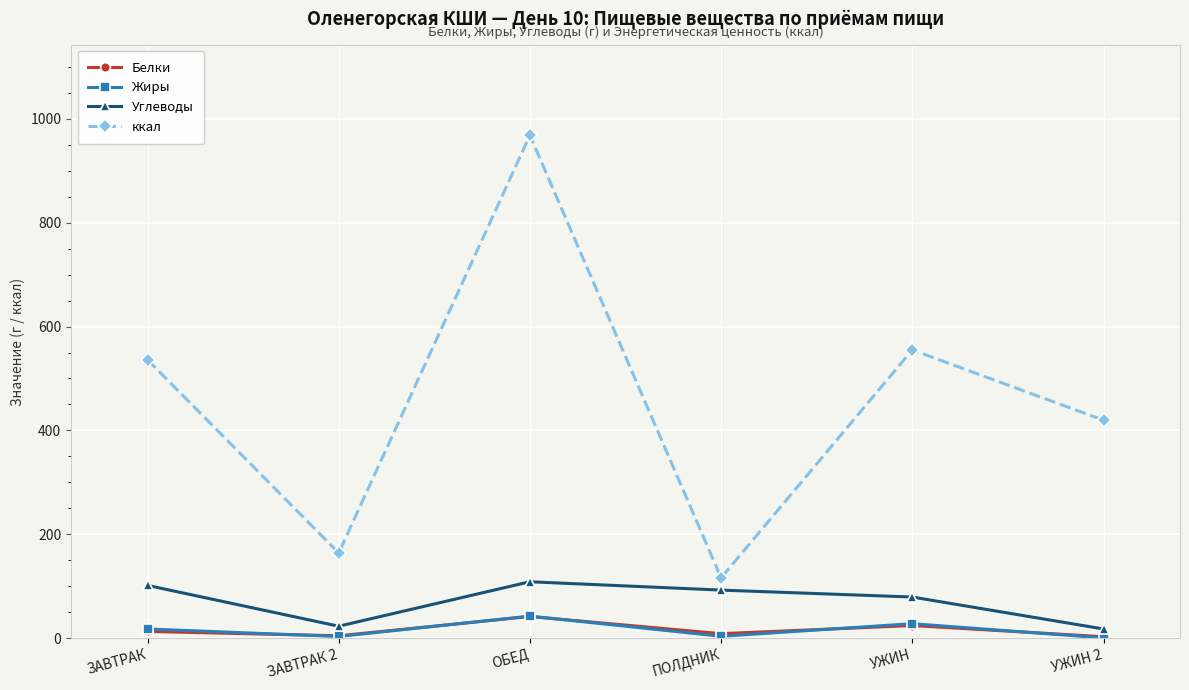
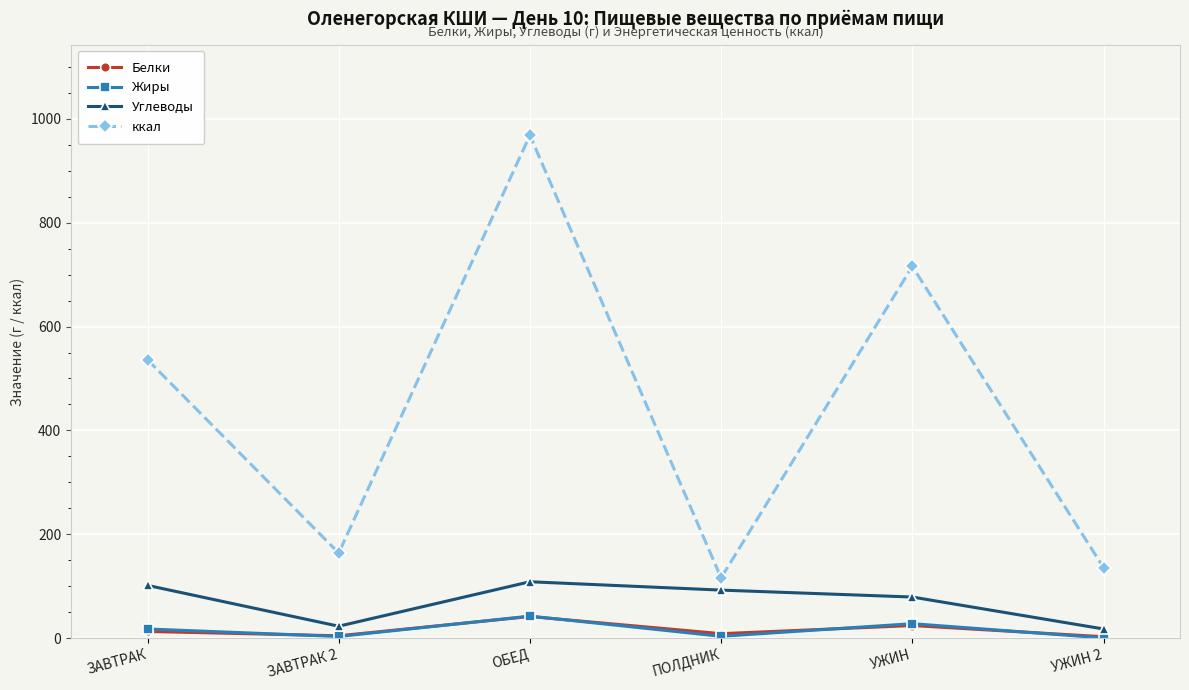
  {
    "Белки": {
      "ПОЛДНИК": 10
    },
    "Жиры": {
      "ПОЛДНИК": 0
    },
    "Углеводы": {
      "ЗАВТРАК": 100,
      "ЗАВТРАК 2": 20,
      "ОБЕД": 110,
      "ПОЛДНИК": 90,
      "УЖИН": 80,
      "УЖИН 2": 20
    },
    "ккал": {
      "ЗАВТРАК": 540,
      "ЗАВТРАК 2": 160,
      "ОБЕД": 970,
      "ПОЛДНИК": 120,
-     "УЖИН": 550,
-     "УЖИН 2": 420
+     "УЖИН": 720,
+     "УЖИН 2": 140
    }
  }
